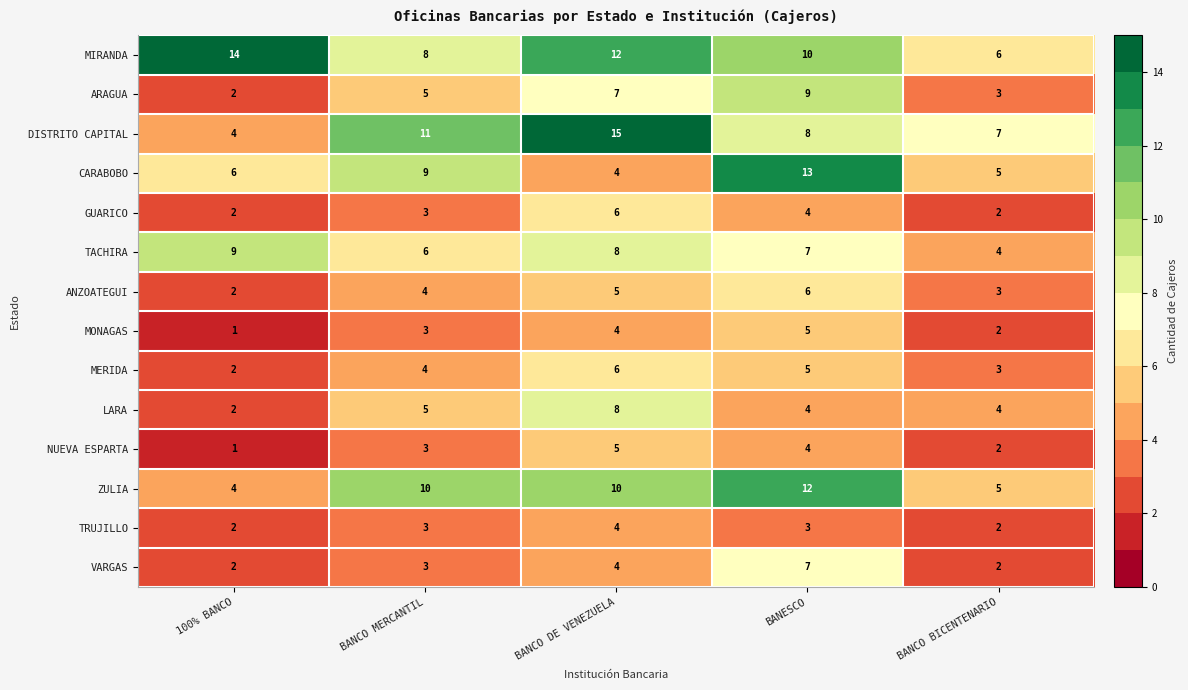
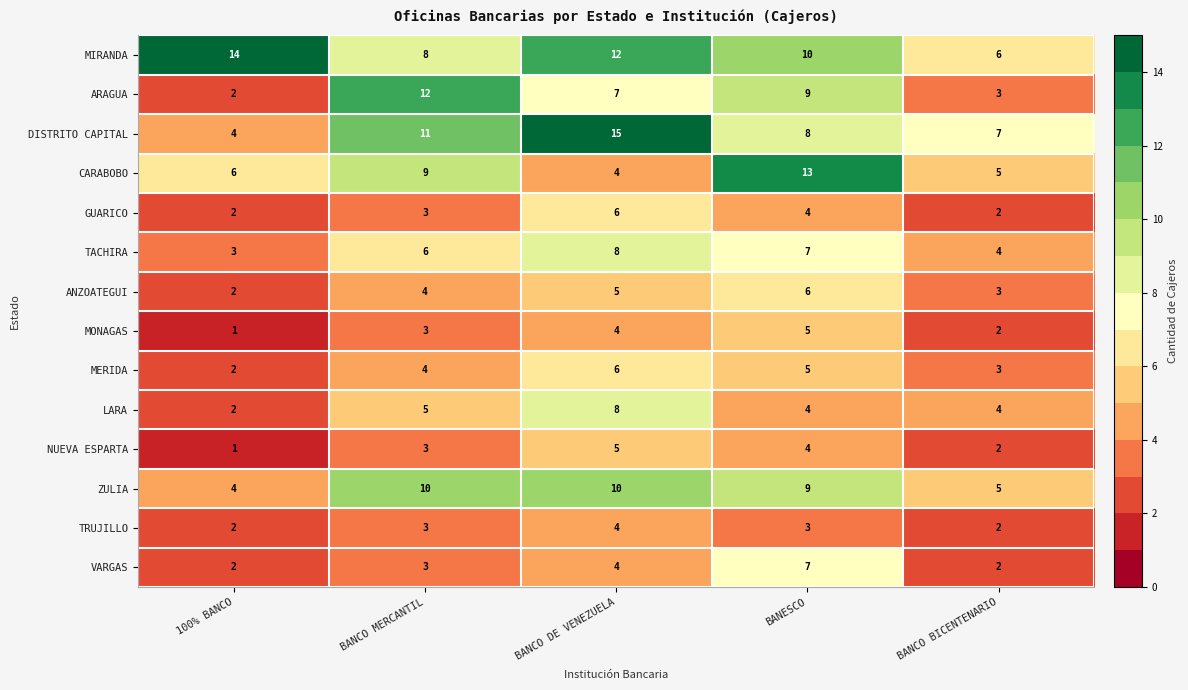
  {
    "MIRANDA": {
      "100% BANCO": 14,
      "BANCO MERCANTIL": 8,
      "BANCO DE VENEZUELA": 12,
      "BANESCO": 10,
      "BANCO BICENTENARIO": 6
    },
    "ARAGUA": {
      "100% BANCO": 2,
-     "BANCO MERCANTIL": 5,
+     "BANCO MERCANTIL": 12,
      "BANCO DE VENEZUELA": 7,
      "BANESCO": 9,
      "BANCO BICENTENARIO": 3
    },
    "DISTRITO CAPITAL": {
      "100% BANCO": 4,
      "BANCO MERCANTIL": 11,
      "BANCO DE VENEZUELA": 15,
      "BANESCO": 8,
      "BANCO BICENTENARIO": 7
    },
    "CARABOBO": {
      "100% BANCO": 6,
      "BANCO MERCANTIL": 9,
      "BANCO DE VENEZUELA": 4,
      "BANESCO": 13,
      "BANCO BICENTENARIO": 5
    },
    "GUARICO": {
      "100% BANCO": 2,
      "BANCO MERCANTIL": 3,
      "BANCO DE VENEZUELA": 6,
      "BANESCO": 4,
      "BANCO BICENTENARIO": 2
    },
    "TACHIRA": {
-     "100% BANCO": 9,
+     "100% BANCO": 3,
      "BANCO MERCANTIL": 6,
      "BANCO DE VENEZUELA": 8,
      "BANESCO": 7,
      "BANCO BICENTENARIO": 4
    },
    "ANZOATEGUI": {
      "100% BANCO": 2,
      "BANCO MERCANTIL": 4,
      "BANCO DE VENEZUELA": 5,
      "BANESCO": 6,
      "BANCO BICENTENARIO": 3
    },
    "MONAGAS": {
      "100% BANCO": 1,
      "BANCO MERCANTIL": 3,
      "BANCO DE VENEZUELA": 4,
      "BANESCO": 5,
      "BANCO BICENTENARIO": 2
    },
    "MERIDA": {
      "100% BANCO": 2,
      "BANCO MERCANTIL": 4,
      "BANCO DE VENEZUELA": 6,
      "BANESCO": 5,
      "BANCO BICENTENARIO": 3
    },
    "LARA": {
      "100% BANCO": 2,
      "BANCO MERCANTIL": 5,
      "BANCO DE VENEZUELA": 8,
      "BANESCO": 4,
      "BANCO BICENTENARIO": 4
    },
    "NUEVA ESPARTA": {
      "100% BANCO": 1,
      "BANCO MERCANTIL": 3,
      "BANCO DE VENEZUELA": 5,
      "BANESCO": 4,
      "BANCO BICENTENARIO": 2
    },
    "ZULIA": {
      "100% BANCO": 4,
      "BANCO MERCANTIL": 10,
      "BANCO DE VENEZUELA": 10,
-     "BANESCO": 12,
+     "BANESCO": 9,
      "BANCO BICENTENARIO": 5
    },
    "TRUJILLO": {
      "100% BANCO": 2,
      "BANCO MERCANTIL": 3,
      "BANCO DE VENEZUELA": 4,
      "BANESCO": 3,
      "BANCO BICENTENARIO": 2
    },
    "VARGAS": {
      "100% BANCO": 2,
      "BANCO MERCANTIL": 3,
      "BANCO DE VENEZUELA": 4,
      "BANESCO": 7,
      "BANCO BICENTENARIO": 2
    }
  }
